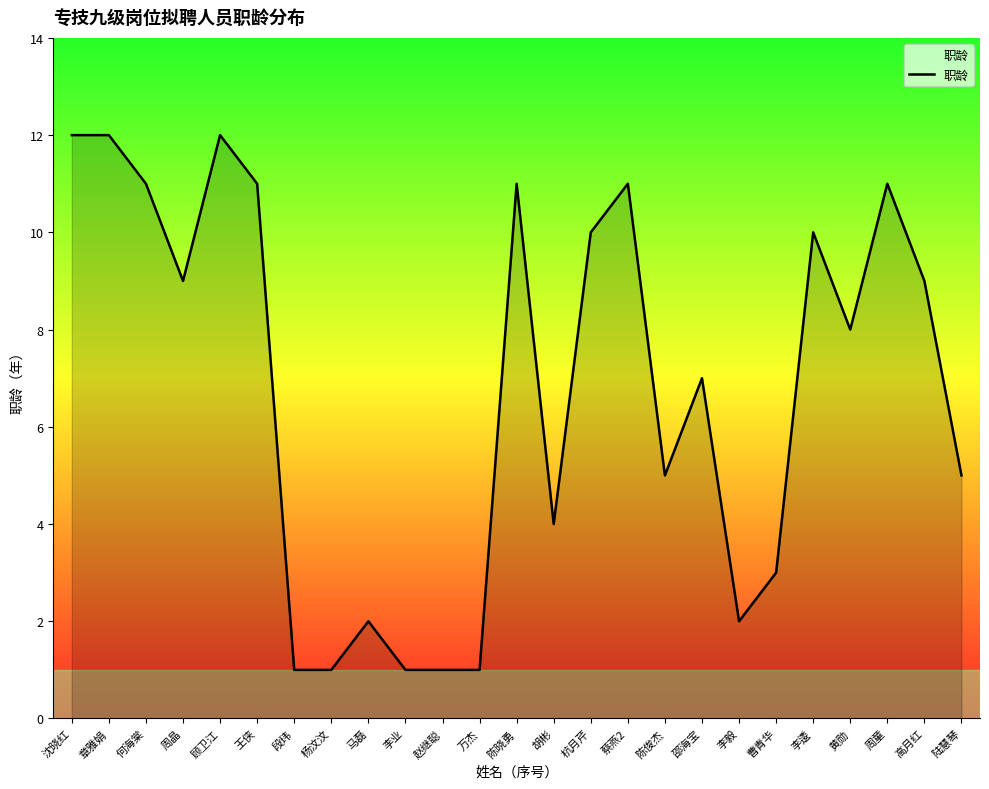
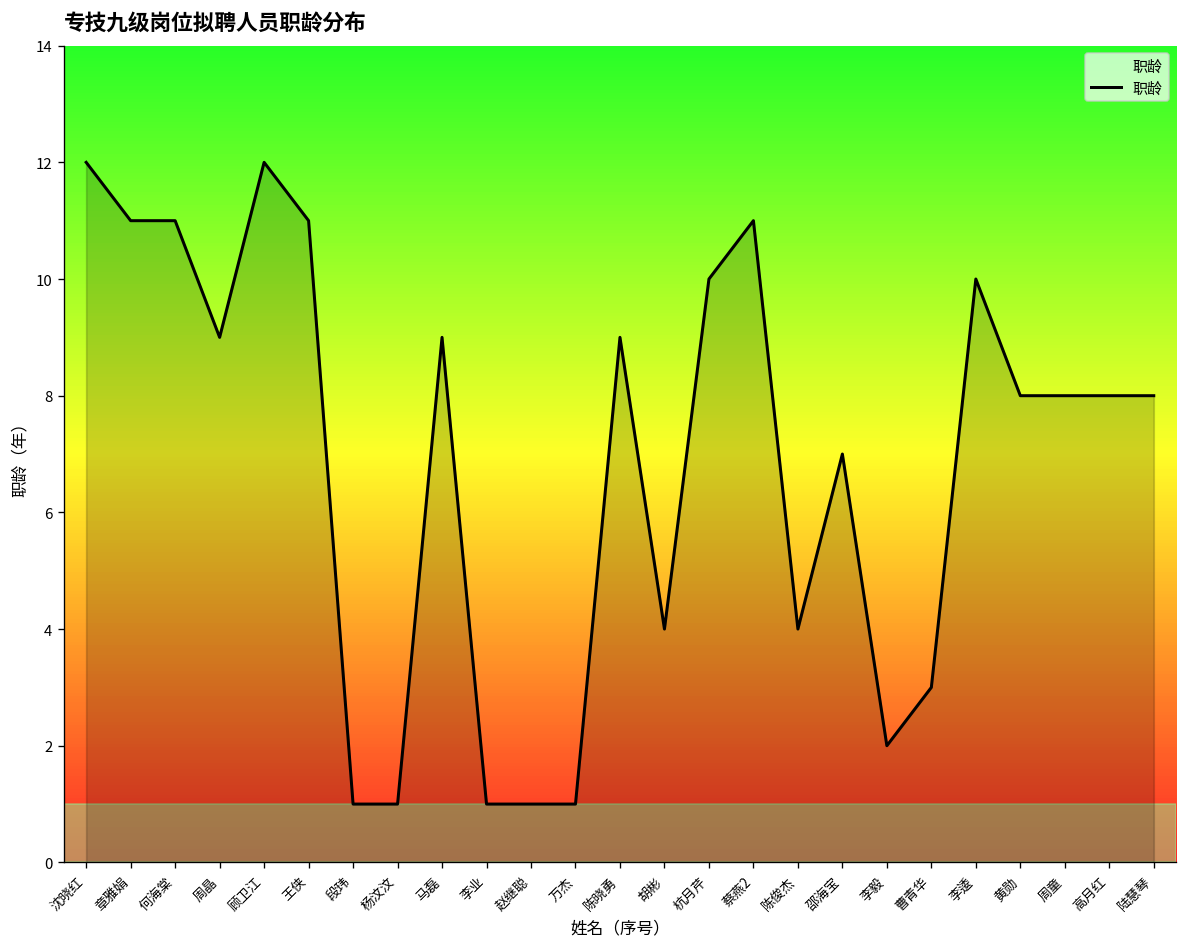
  {
    "沈晓红": 12,
-   "章雅娟": 12,
+   "章雅娟": 11,
    "何海棠": 11,
    "周晶": 9,
    "顾卫江": 12,
    "王侠": 11,
-   "马磊": 2,
-   "陈晓勇": 11,
+   "马磊": 9,
+   "陈晓勇": 9,
    "胡彬": 4,
    "杭月芹": 10,
    "蔡燕2": 11,
-   "陈俊杰": 5,
+   "陈俊杰": 4,
    "邵海宝": 7,
    "李毅": 2,
    "曹青华": 3,
    "李逶": 10,
    "黄勋": 8,
-   "周童": 11,
-   "高月红": 9,
-   "陆慧琴": 5
+   "周童": 8,
+   "高月红": 8,
+   "陆慧琴": 8
  }
